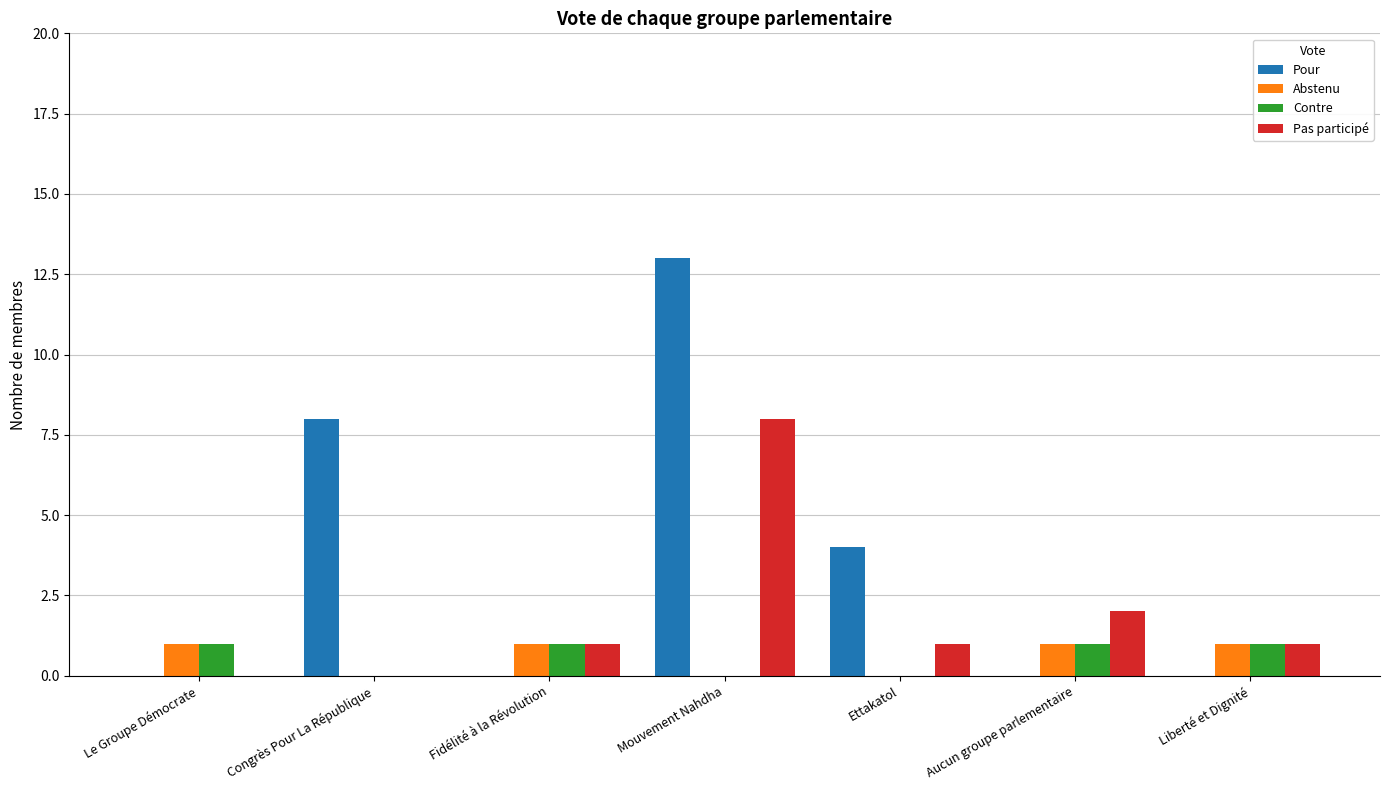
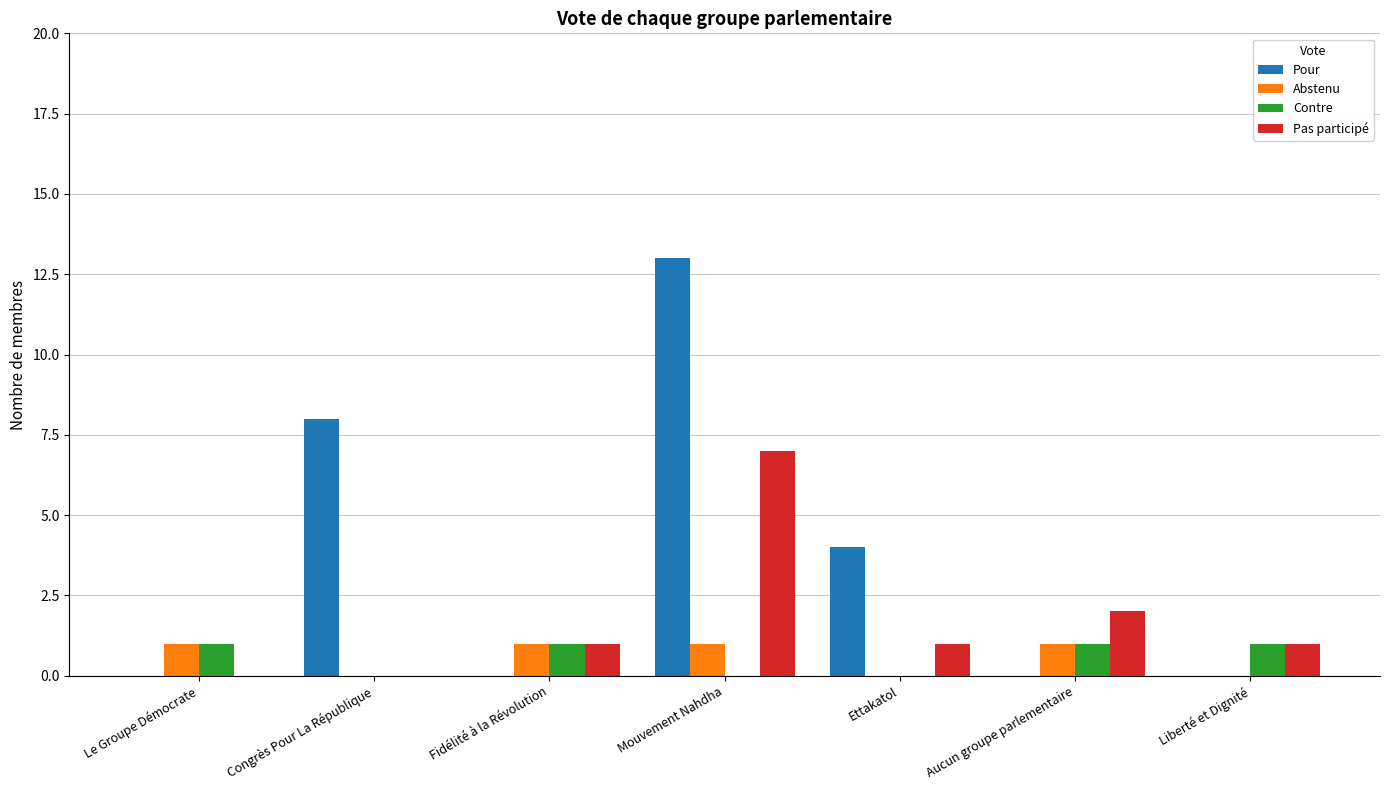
  {
    "Pour": {
      "Le Groupe Démocrate": 0,
      "Congrès Pour La République": 8,
      "Fidélité à la Révolution": 0,
      "Mouvement Nahdha": 13,
      "Ettakatol": 4,
      "Aucun groupe parlementaire": 0,
      "Liberté et Dignité": 0
    },
    "Abstenu": {
      "Le Groupe Démocrate": 1,
      "Congrès Pour La République": 0,
      "Fidélité à la Révolution": 1,
-     "Mouvement Nahdha": 0,
+     "Mouvement Nahdha": 1,
      "Ettakatol": 0,
      "Aucun groupe parlementaire": 1,
-     "Liberté et Dignité": 1
+     "Liberté et Dignité": 0
    },
    "Contre": {
      "Le Groupe Démocrate": 1,
      "Congrès Pour La République": 0,
      "Fidélité à la Révolution": 1,
      "Mouvement Nahdha": 0,
      "Ettakatol": 0,
      "Aucun groupe parlementaire": 1,
      "Liberté et Dignité": 1
    },
    "Pas participé": {
      "Le Groupe Démocrate": 0,
      "Congrès Pour La République": 0,
      "Fidélité à la Révolution": 1,
-     "Mouvement Nahdha": 8,
+     "Mouvement Nahdha": 7,
      "Ettakatol": 1,
      "Aucun groupe parlementaire": 2,
      "Liberté et Dignité": 1
    }
  }
